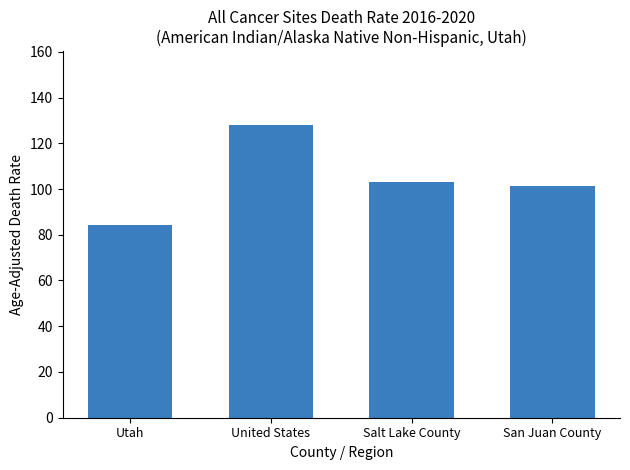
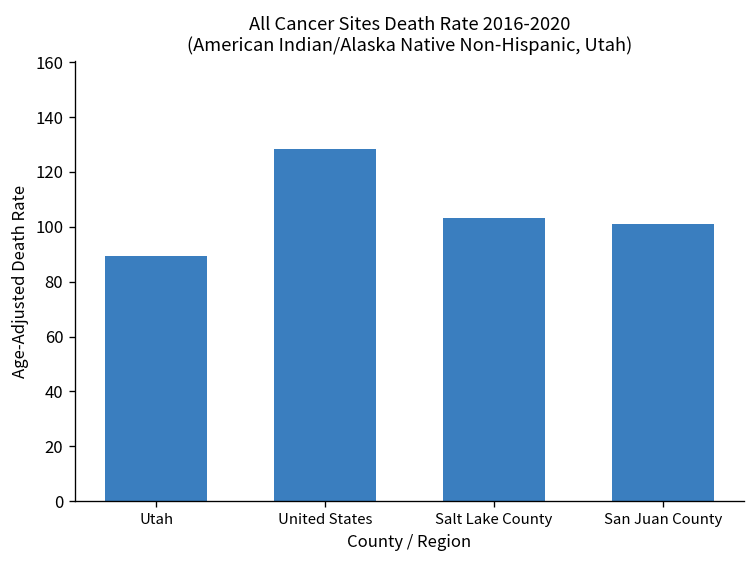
  {
-   "Utah": 84,
+   "Utah": 89,
    "United States": 128,
    "Salt Lake County": 103,
    "San Juan County": 101
  }
